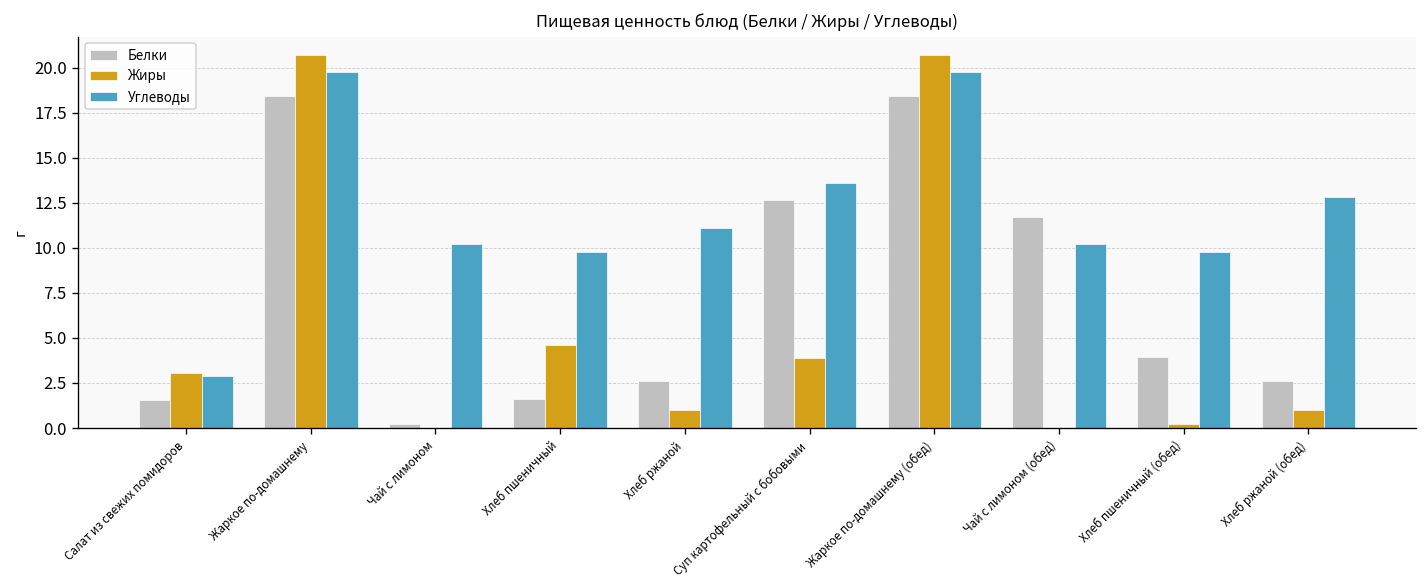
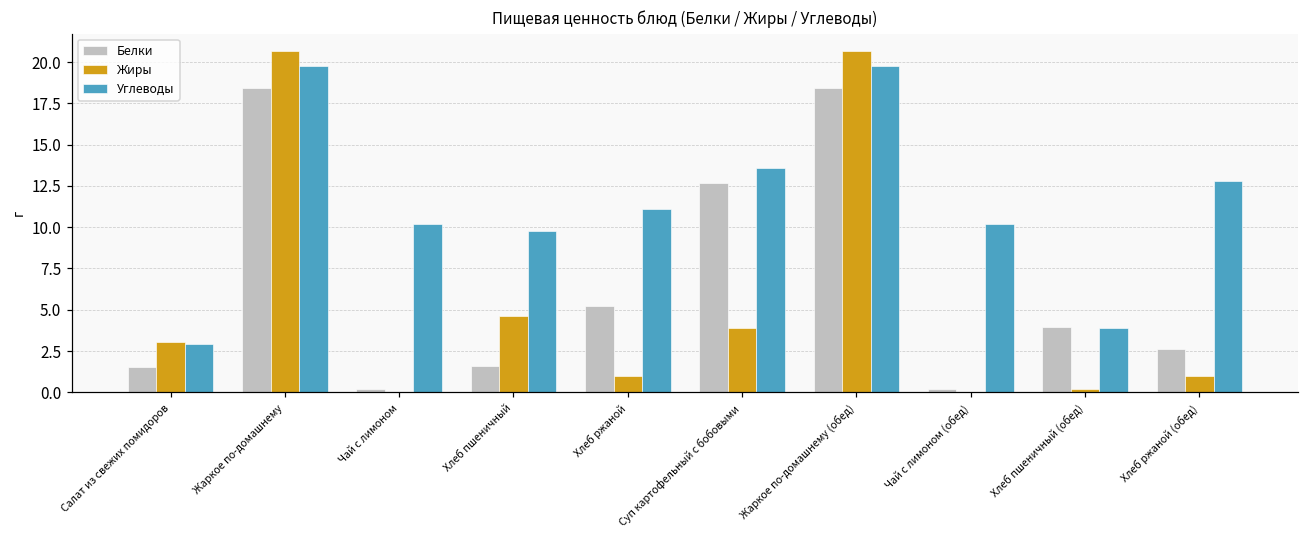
  {
    "Белки": {
      "Салат из свежих помидоров": 1.6,
      "Жаркое по-домашнему": 18.4,
      "Чай с лимоном": 0.2,
      "Хлеб пшеничный": 1.6,
-     "Хлеб ржаной": 2.6,
+     "Хлеб ржаной": 5.2,
      "Суп картофельный с бобовыми": 12.7,
      "Жаркое по-домашнему (обед)": 18.4,
-     "Чай с лимоном (обед)": 11.7,
+     "Чай с лимоном (обед)": 0.2,
      "Хлеб пшеничный (обед)": 3.9,
      "Хлеб ржаной (обед)": 2.6
    },
    "Жиры": {
      "Салат из свежих помидоров": 3.0,
      "Жаркое по-домашнему": 20.7,
      "Чай с лимоном": 0.0,
      "Хлеб пшеничный": 4.6,
      "Хлеб ржаной": 1.0,
      "Суп картофельный с бобовыми": 3.9,
      "Жаркое по-домашнему (обед)": 20.7,
      "Чай с лимоном (обед)": 0.0,
      "Хлеб пшеничный (обед)": 0.2,
      "Хлеб ржаной (обед)": 1.0
    },
    "Углеводы": {
      "Салат из свежих помидоров": 2.9,
      "Жаркое по-домашнему": 19.8,
      "Чай с лимоном": 10.2,
      "Хлеб пшеничный": 9.8,
      "Хлеб ржаной": 11.1,
      "Суп картофельный с бобовыми": 13.6,
      "Жаркое по-домашнему (обед)": 19.8,
      "Чай с лимоном (обед)": 10.2,
-     "Хлеб пшеничный (обед)": 9.8,
+     "Хлеб пшеничный (обед)": 3.9,
      "Хлеб ржаной (обед)": 12.8
    }
  }
